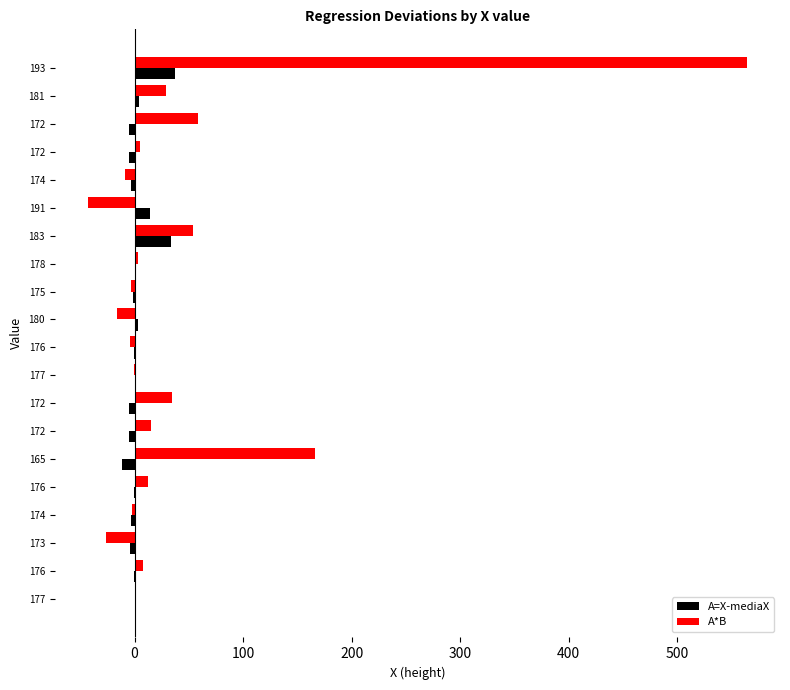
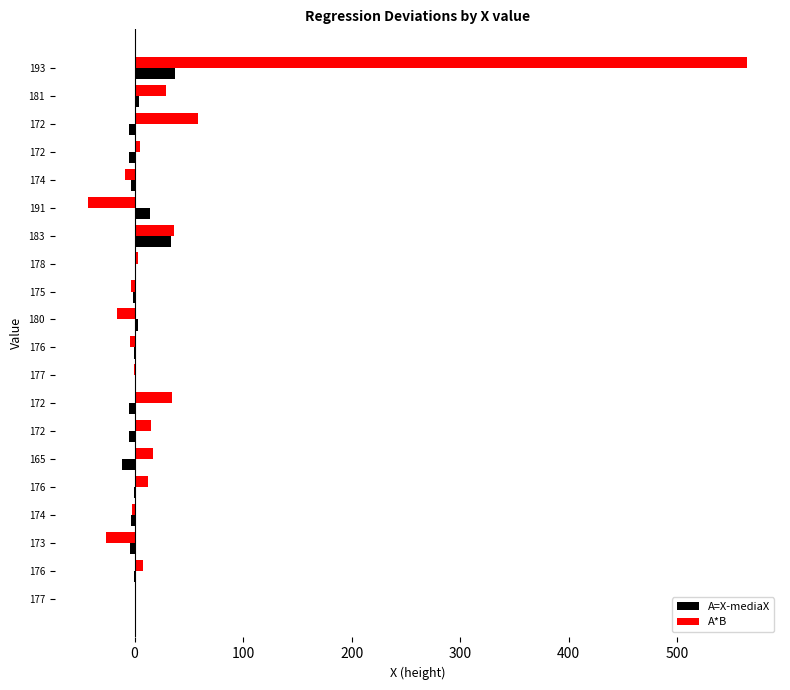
  {
    "A=X-mediaX": {
      "193": 37,
      "181": 4,
      "191": 14,
      "183": 34,
      "180": 3,
      "165": -12,
      "173": -4
    },
    "A*B": {
      "193": 564,
      "181": 29,
      "191": -43,
-     "183": 54,
+     "183": 37,
      "178": 3,
      "175": -4,
      "180": -16,
-     "165": 166,
+     "165": 17,
      "173": -27
    }
  }
